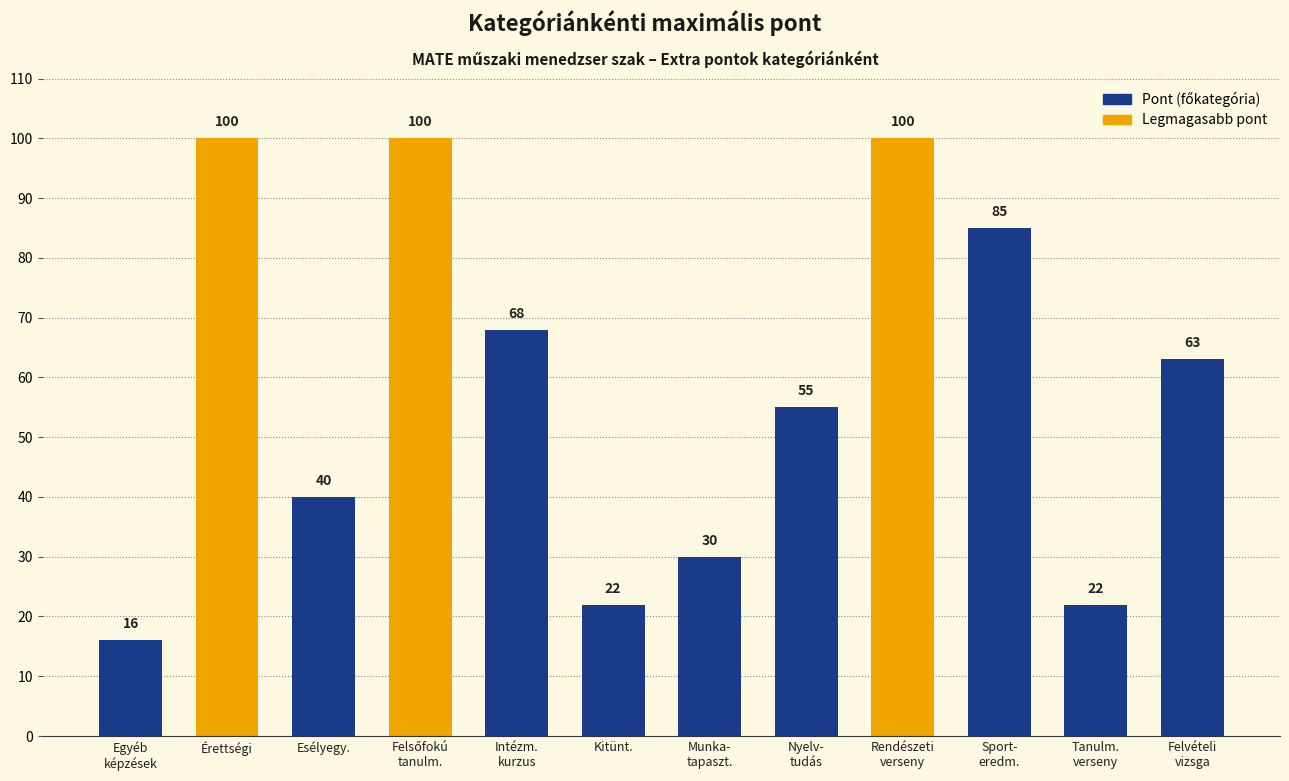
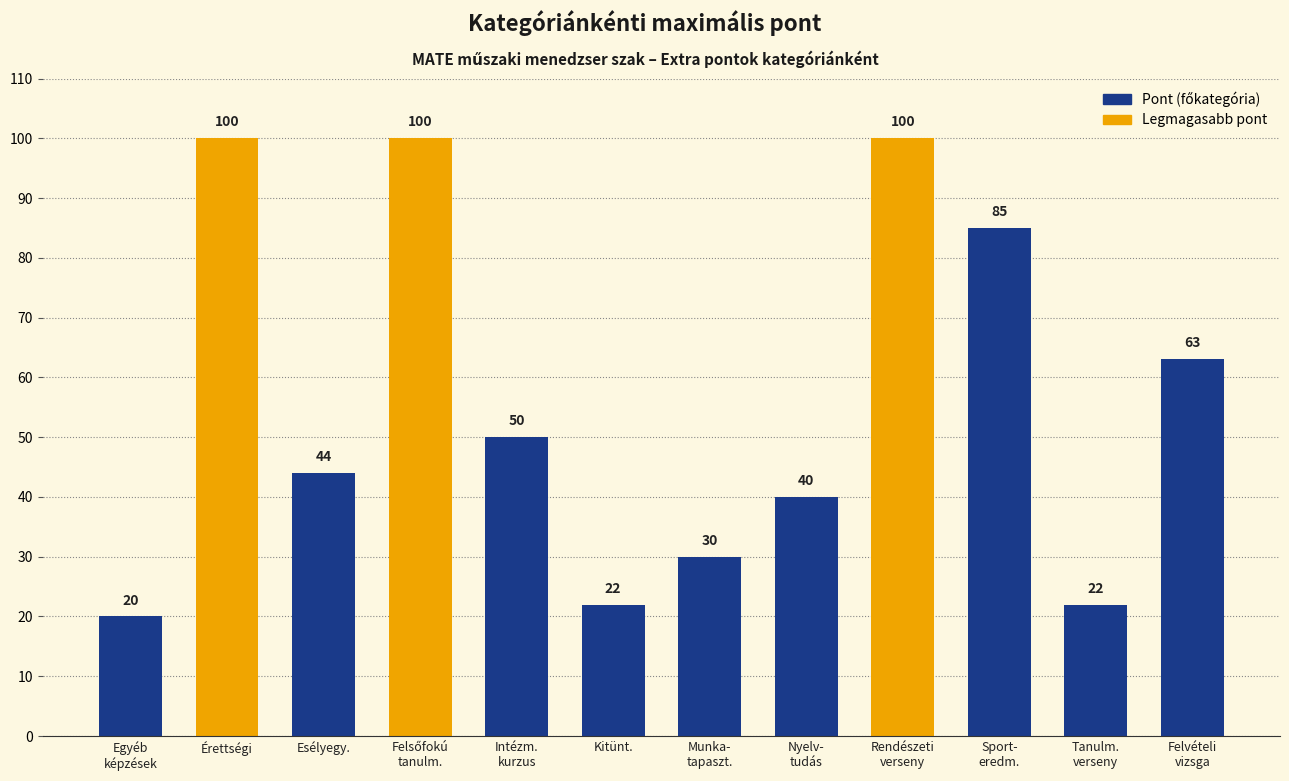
  {
-   "Egyéb képzések": 16,
+   "Egyéb képzések": 20,
    "Érettségi": 100,
-   "Esélyegy.": 40,
+   "Esélyegy.": 44,
    "Felsőfokú tanulm.": 100,
-   "Intézm. kurzus": 68,
+   "Intézm. kurzus": 50,
    "Kitünt.": 22,
    "Munka- tapaszt.": 30,
-   "Nyelv- tudás": 55,
+   "Nyelv- tudás": 40,
    "Rendészeti verseny": 100,
    "Sport- eredm.": 85,
    "Tanulm. verseny": 22,
    "Felvételi vizsga": 63
  }
